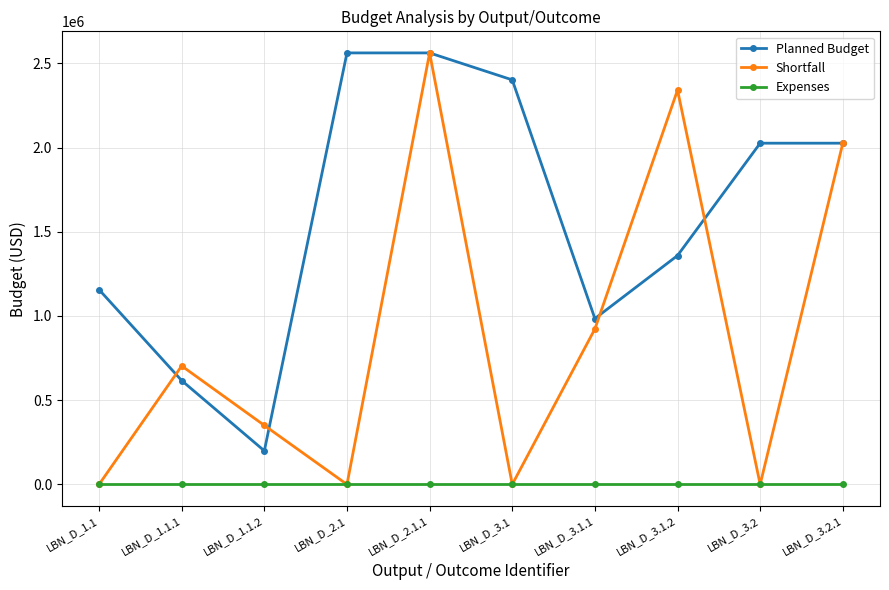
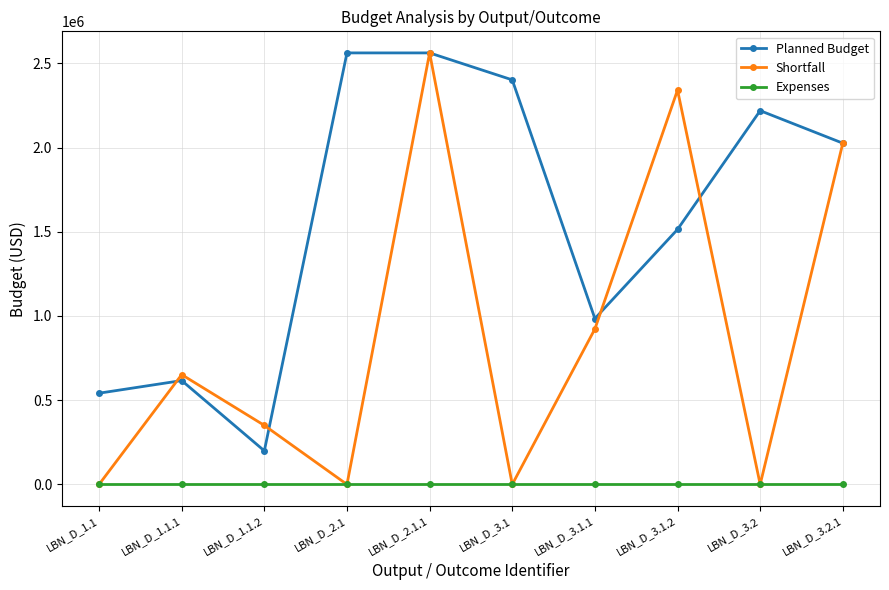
  {
    "Planned Budget": {
-     "LBN_D_1.1": 1160000,
+     "LBN_D_1.1": 540000,
      "LBN_D_1.1.1": 620000,
      "LBN_D_1.1.2": 200000,
      "LBN_D_2.1": 2560000,
      "LBN_D_3.1": 2400000,
      "LBN_D_3.1.1": 980000,
-     "LBN_D_3.1.2": 1360000,
-     "LBN_D_3.2": 2030000
+     "LBN_D_3.1.2": 1510000,
+     "LBN_D_3.2": 2220000
    },
    "Shortfall": {
-     "LBN_D_1.1.1": 700000,
+     "LBN_D_1.1.1": 650000,
      "LBN_D_1.1.2": 350000,
      "LBN_D_3.1.1": 920000,
      "LBN_D_3.1.2": 2340000
    },
    "Expenses": {
      "LBN_D_1.1.1": 0,
      "LBN_D_1.1.2": 0,
      "LBN_D_2.1.1": 0,
      "LBN_D_3.1.1": 0,
      "LBN_D_3.1.2": 0,
      "LBN_D_3.2.1": 0
    }
  }
